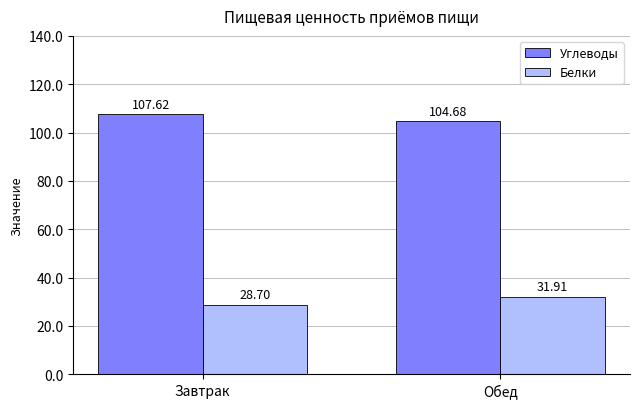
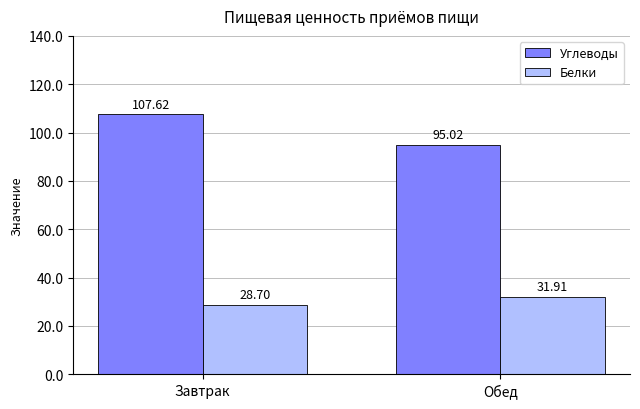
  {
    "Углеводы": {
      "Завтрак": 107.62,
-     "Обед": 104.68
+     "Обед": 95.02
    },
    "Белки": {
      "Завтрак": 28.70,
      "Обед": 31.91
    }
  }
